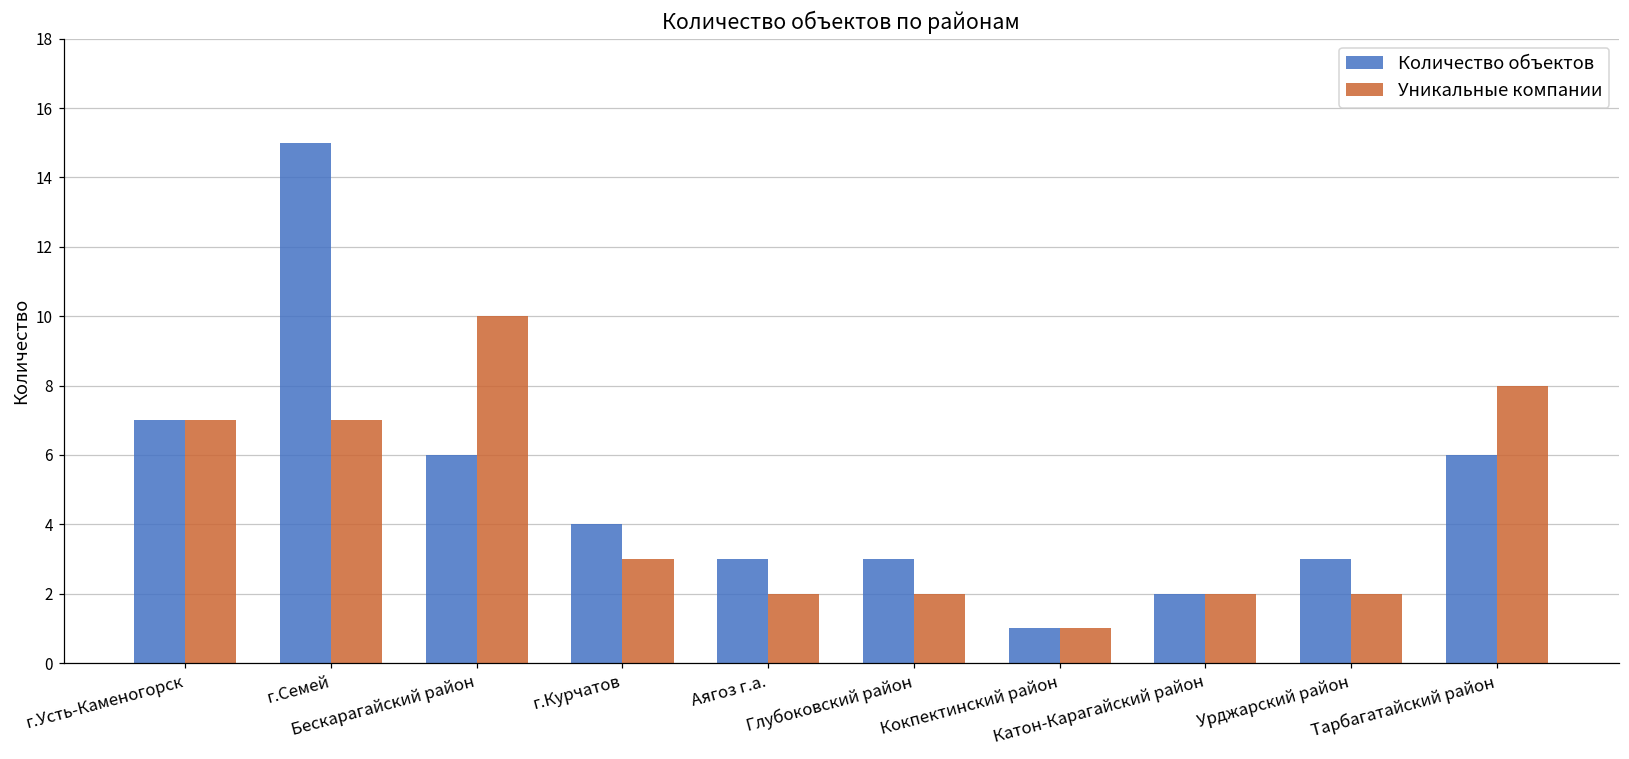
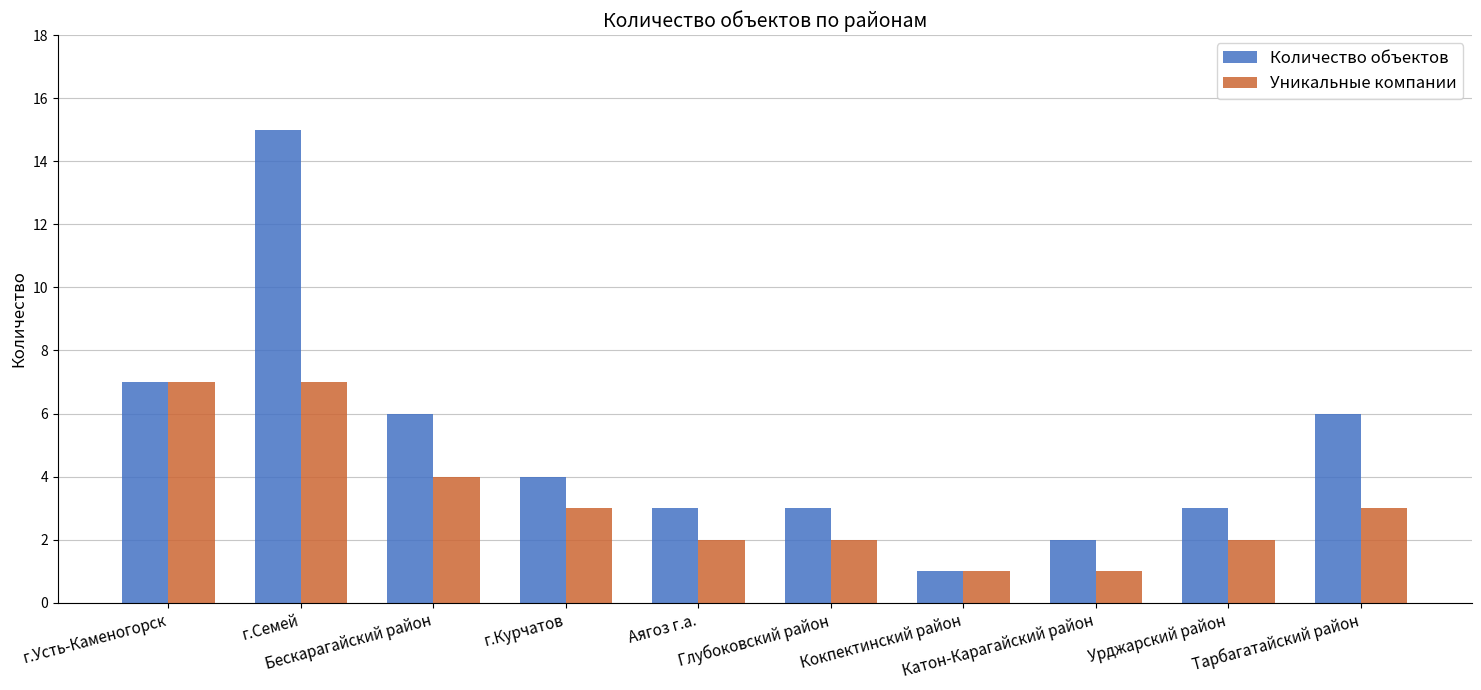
  {
    "Количество объектов": {
      "г.Усть-Каменогорск": 7,
      "г.Семей": 15,
      "Бескарагайский район": 6,
      "г.Курчатов": 4,
      "Аягоз г.а.": 3,
      "Глубоковский район": 3,
      "Кокпектинский район": 1,
      "Катон-Карагайский район": 2,
      "Урджарский район": 3,
      "Тарбагатайский район": 6
    },
    "Уникальные компании": {
      "г.Усть-Каменогорск": 7,
      "г.Семей": 7,
-     "Бескарагайский район": 10,
+     "Бескарагайский район": 4,
      "г.Курчатов": 3,
      "Аягоз г.а.": 2,
      "Глубоковский район": 2,
      "Кокпектинский район": 1,
-     "Катон-Карагайский район": 2,
+     "Катон-Карагайский район": 1,
      "Урджарский район": 2,
-     "Тарбагатайский район": 8
+     "Тарбагатайский район": 3
    }
  }
